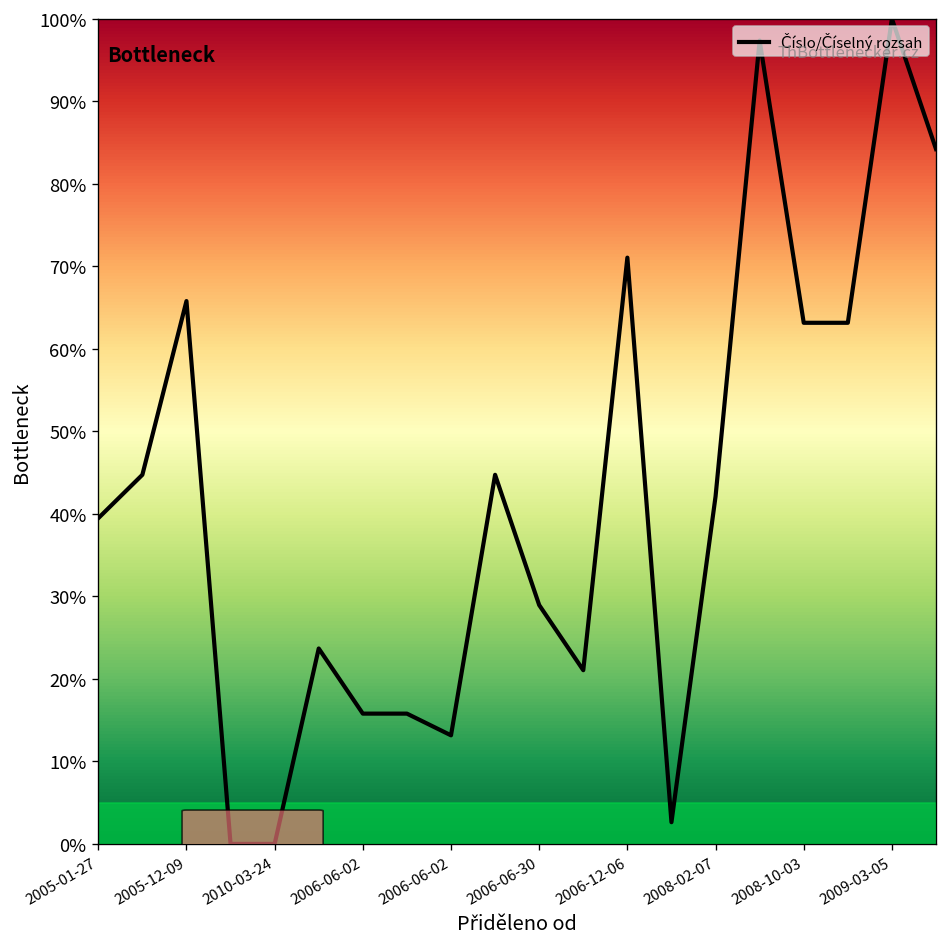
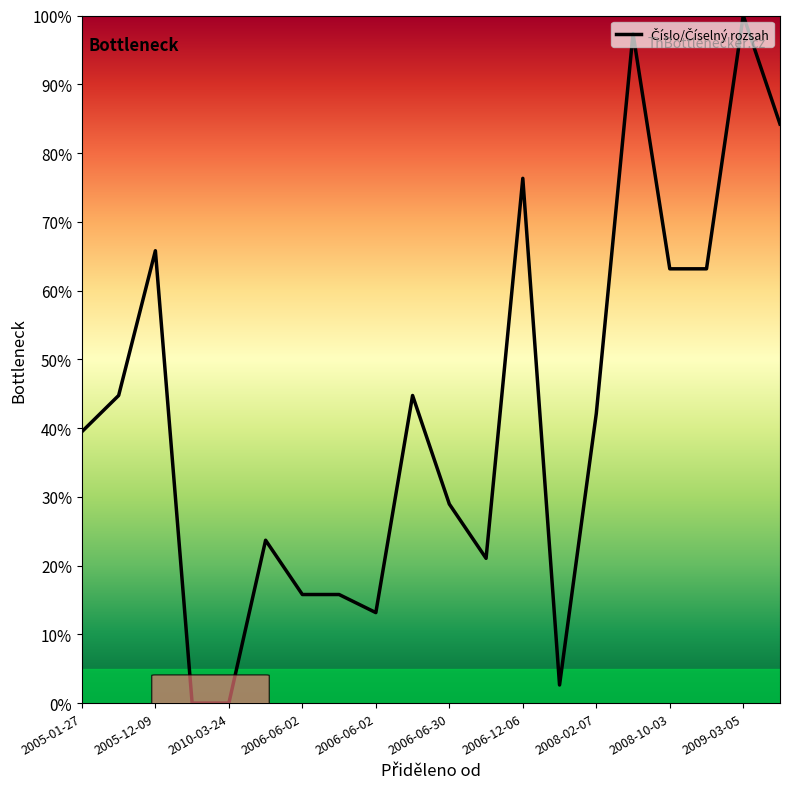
  {
    "2005-01-27": "39%",
    "2005-12-09": "66%",
    "2006-06-30": "29%",
-   "2006-12-06": "71%",
+   "2006-12-06": "76%",
    "2008-02-07": "42%",
    "2008-10-03": "63%",
    "2009-03-05": "100%"
  }
